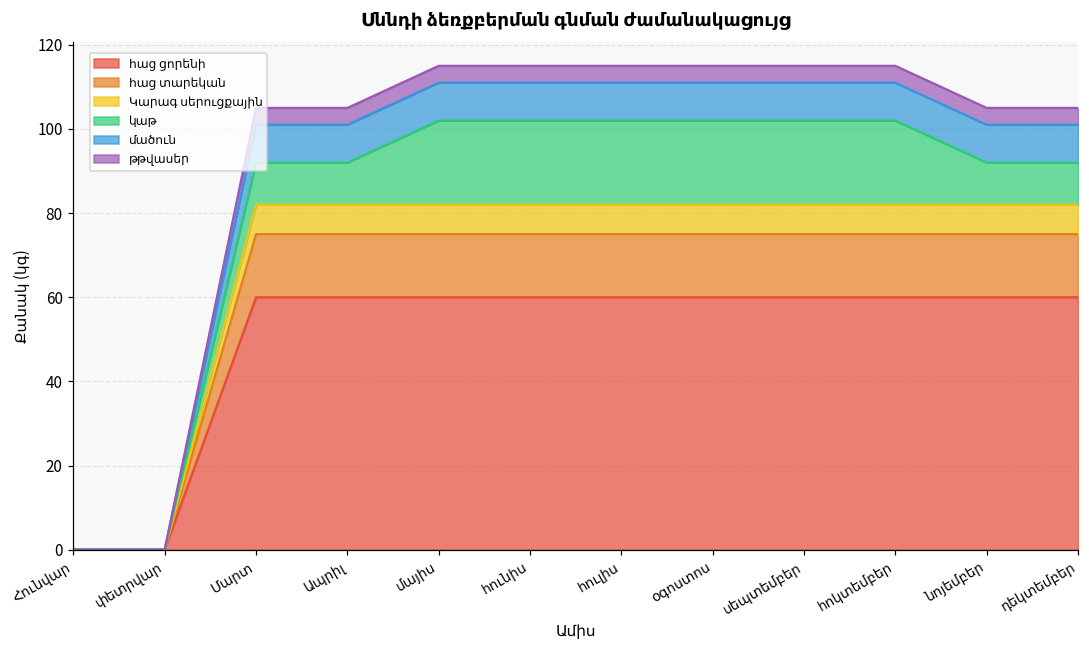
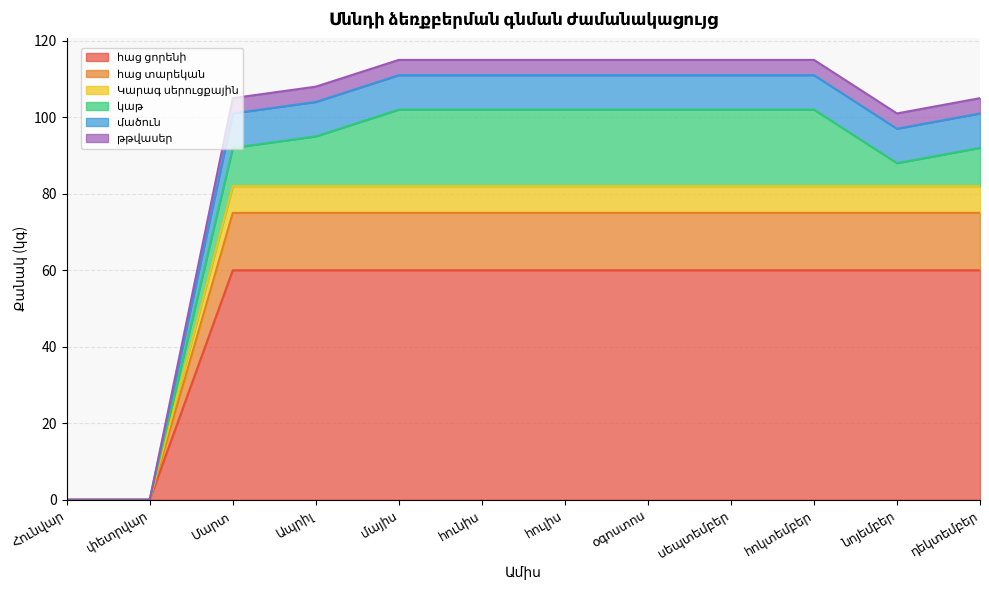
  {
    "Կարագ սերուցքային": {
      "Մարտ": 7,
      "Ապրիլ": 7,
      "մայիս": 7,
      "հունիս": 7,
      "հուլիս": 7,
      "օգոստոս": 7,
      "սեպտեմբեր": 7,
      "հոկտեմբեր": 7,
      "նոյեմբեր": 7,
      "դեկտեմբեր": 7
    },
    "կաթ": {
-     "Ապրիլ": 10,
+     "Ապրիլ": 13,
      "մայիս": 20,
      "հունիս": 20,
      "հուլիս": 20,
      "օգոստոս": 20,
      "սեպտեմբեր": 20,
      "հոկտեմբեր": 20,
-     "նոյեմբեր": 10,
+     "նոյեմբեր": 6,
      "դեկտեմբեր": 10
    },
    "մածուն": {
      "Ապրիլ": 9,
      "մայիս": 9,
      "հունիս": 9,
      "հուլիս": 9,
      "օգոստոս": 9,
      "սեպտեմբեր": 9,
      "հոկտեմբեր": 9,
      "նոյեմբեր": 9,
      "դեկտեմբեր": 9
    },
    "թթվասեր": {
      "Ապրիլ": 4,
      "մայիս": 4,
      "հունիս": 4,
      "հուլիս": 4,
      "օգոստոս": 4,
      "սեպտեմբեր": 4,
      "հոկտեմբեր": 4,
      "նոյեմբեր": 4,
      "դեկտեմբեր": 4
    }
  }
